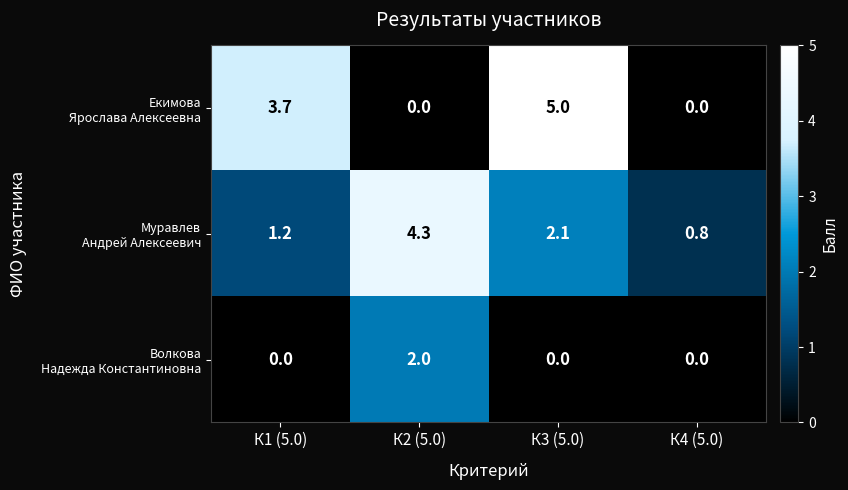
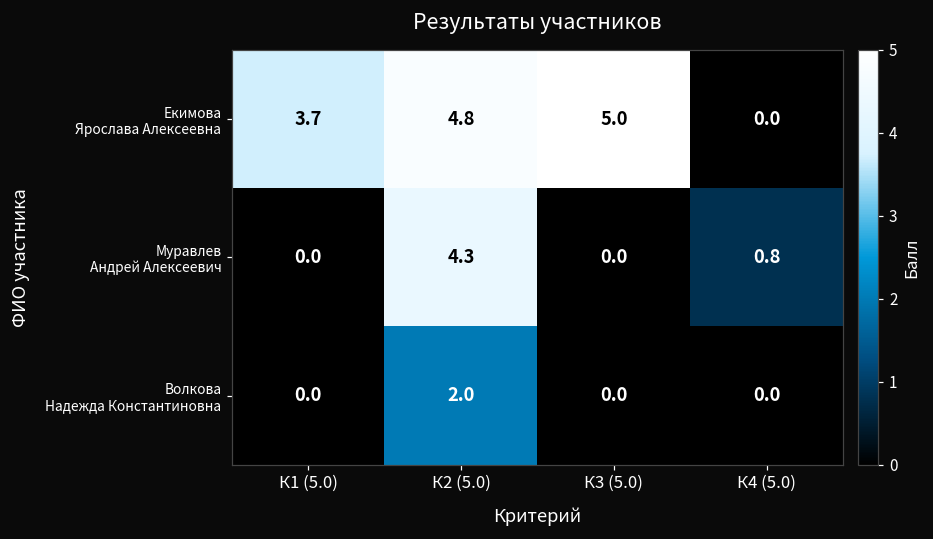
  {
    "Екимова Ярослава Алексеевна": {
      "К1 (5.0)": 3.7,
-     "К2 (5.0)": 0.0,
+     "К2 (5.0)": 4.8,
      "К3 (5.0)": 5.0,
      "К4 (5.0)": 0.0
    },
    "Муравлев Андрей Алексеевич": {
-     "К1 (5.0)": 1.2,
+     "К1 (5.0)": 0.0,
      "К2 (5.0)": 4.3,
-     "К3 (5.0)": 2.1,
+     "К3 (5.0)": 0.0,
      "К4 (5.0)": 0.8
    },
    "Волкова Надежда Константиновна": {
      "К1 (5.0)": 0.0,
      "К2 (5.0)": 2.0,
      "К3 (5.0)": 0.0,
      "К4 (5.0)": 0.0
    }
  }
